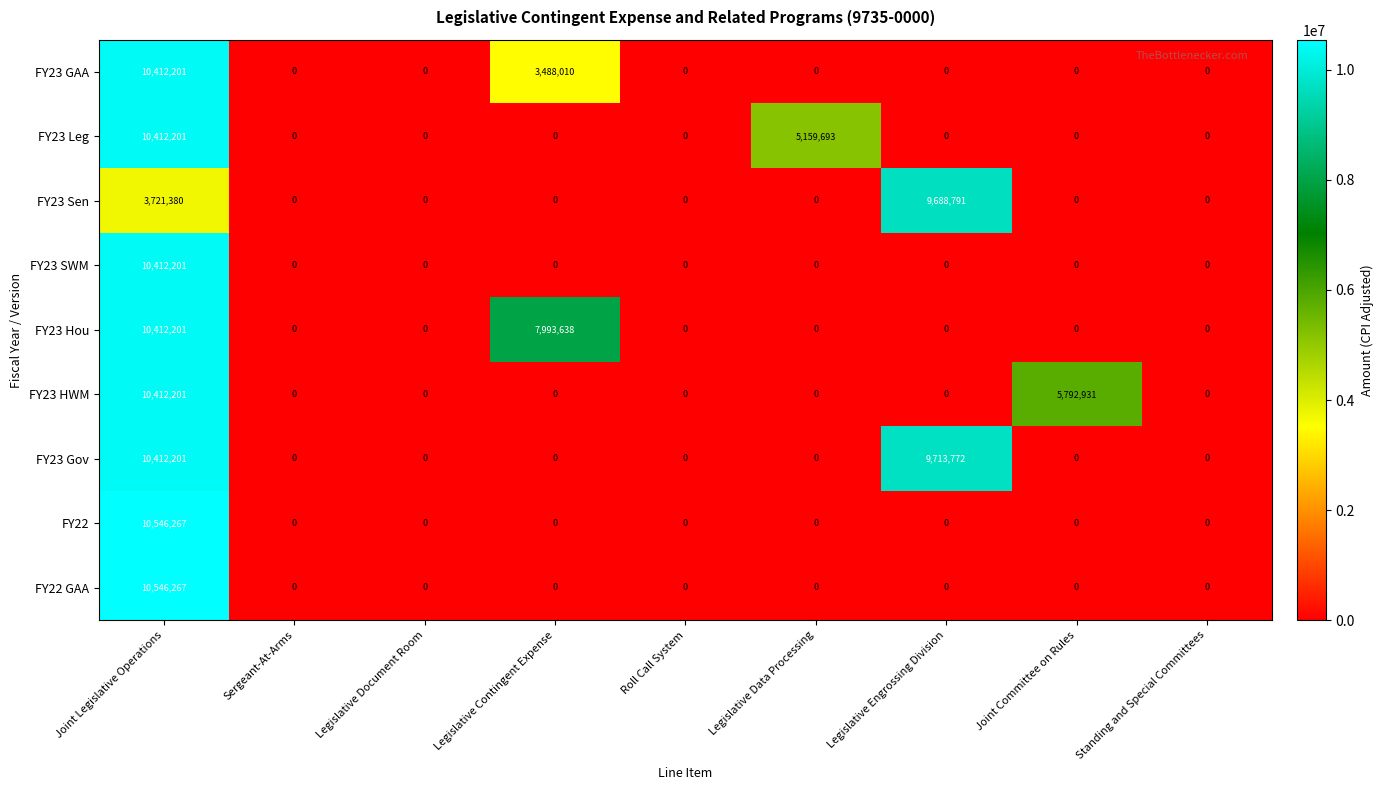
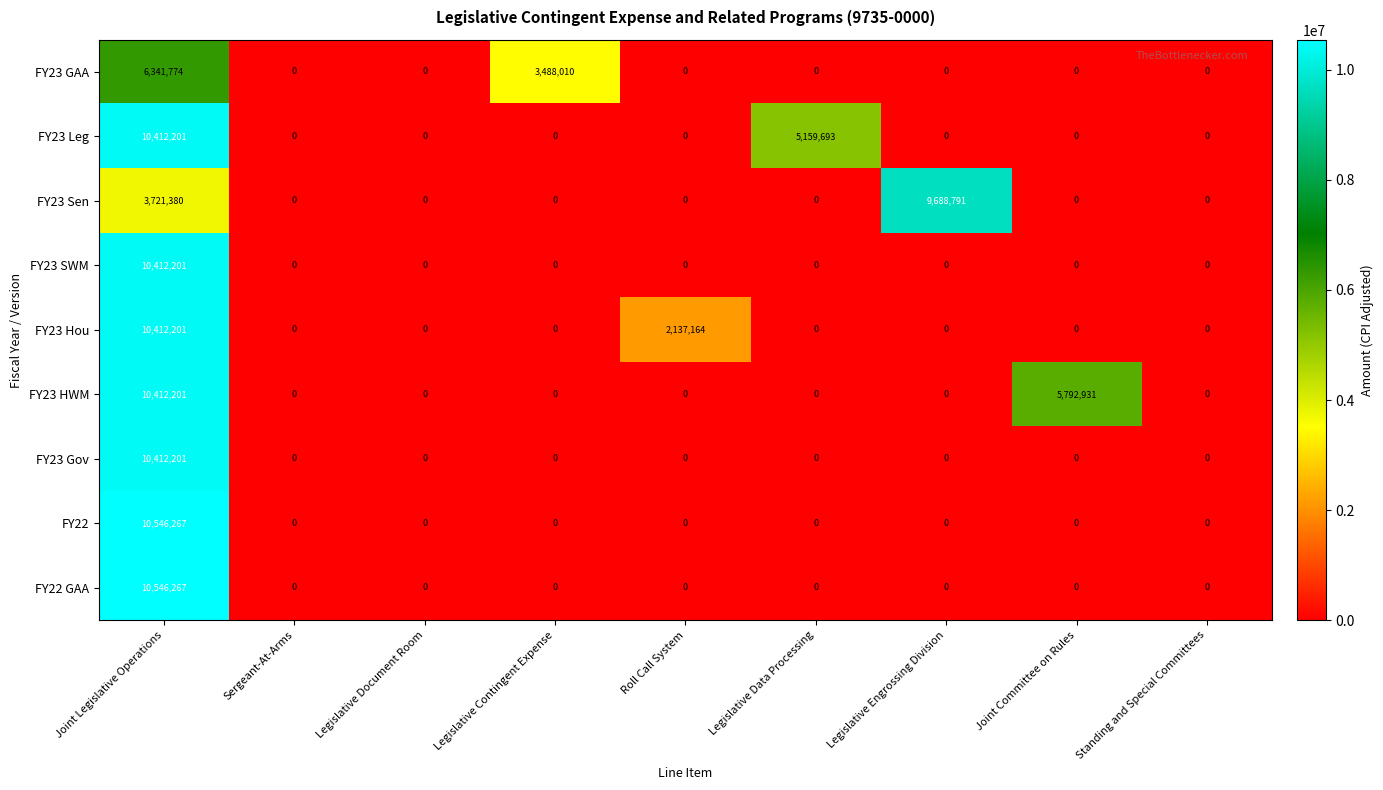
  {
    "FY23 GAA": {
-     "Joint Legislative Operations": "10,412,201",
+     "Joint Legislative Operations": "6,341,774",
      "Sergeant-At-Arms": "0",
      "Legislative Document Room": "0",
      "Legislative Contingent Expense": "3,488,010",
      "Roll Call System": "0",
      "Legislative Data Processing": "0",
      "Legislative Engrossing Division": "0",
      "Joint Committee on Rules": "0"
    },
    "FY23 Leg": {
      "Joint Legislative Operations": "10,412,201",
      "Sergeant-At-Arms": "0",
      "Legislative Document Room": "0",
      "Legislative Contingent Expense": "0",
      "Roll Call System": "0",
      "Legislative Data Processing": "5,159,693",
      "Legislative Engrossing Division": "0",
      "Joint Committee on Rules": "0",
      "Standing and Special Committees": "0"
    },
    "FY23 Sen": {
      "Joint Legislative Operations": "3,721,380",
      "Sergeant-At-Arms": "0",
      "Legislative Document Room": "0",
      "Legislative Contingent Expense": "0",
      "Roll Call System": "0",
      "Legislative Data Processing": "0",
      "Legislative Engrossing Division": "9,688,791",
      "Joint Committee on Rules": "0",
      "Standing and Special Committees": "0"
    },
    "FY23 SWM": {
      "Joint Legislative Operations": "10,412,201",
      "Sergeant-At-Arms": "0",
      "Legislative Document Room": "0",
      "Legislative Contingent Expense": "0",
      "Roll Call System": "0",
      "Legislative Data Processing": "0",
      "Legislative Engrossing Division": "0",
      "Joint Committee on Rules": "0",
      "Standing and Special Committees": "0"
    },
    "FY23 Hou": {
      "Joint Legislative Operations": "10,412,201",
      "Sergeant-At-Arms": "0",
      "Legislative Document Room": "0",
-     "Legislative Contingent Expense": "7,993,638",
-     "Roll Call System": "0",
+     "Legislative Contingent Expense": "0",
+     "Roll Call System": "2,137,164",
      "Legislative Data Processing": "0",
      "Legislative Engrossing Division": "0",
      "Joint Committee on Rules": "0",
      "Standing and Special Committees": "0"
    },
    "FY23 HWM": {
      "Joint Legislative Operations": "10,412,201",
      "Sergeant-At-Arms": "0",
      "Legislative Document Room": "0",
      "Legislative Contingent Expense": "0",
      "Roll Call System": "0",
      "Legislative Data Processing": "0",
      "Legislative Engrossing Division": "0",
      "Joint Committee on Rules": "5,792,931",
      "Standing and Special Committees": "0"
    },
    "FY23 Gov": {
      "Joint Legislative Operations": "10,412,201",
      "Sergeant-At-Arms": "0",
      "Legislative Document Room": "0",
      "Legislative Contingent Expense": "0",
      "Roll Call System": "0",
      "Legislative Data Processing": "0",
-     "Legislative Engrossing Division": "9,713,772",
+     "Legislative Engrossing Division": "0",
      "Joint Committee on Rules": "0",
      "Standing and Special Committees": "0"
    },
    "FY22": {
      "Joint Legislative Operations": "10,546,267",
      "Sergeant-At-Arms": "0",
      "Legislative Document Room": "0",
      "Legislative Contingent Expense": "0",
      "Roll Call System": "0",
      "Legislative Data Processing": "0",
      "Legislative Engrossing Division": "0",
      "Joint Committee on Rules": "0",
      "Standing and Special Committees": "0"
    },
    "FY22 GAA": {
      "Joint Legislative Operations": "10,546,267",
      "Sergeant-At-Arms": "0",
      "Legislative Document Room": "0",
      "Legislative Contingent Expense": "0",
      "Roll Call System": "0",
      "Legislative Data Processing": "0",
      "Legislative Engrossing Division": "0",
      "Joint Committee on Rules": "0",
      "Standing and Special Committees": "0"
    }
  }
